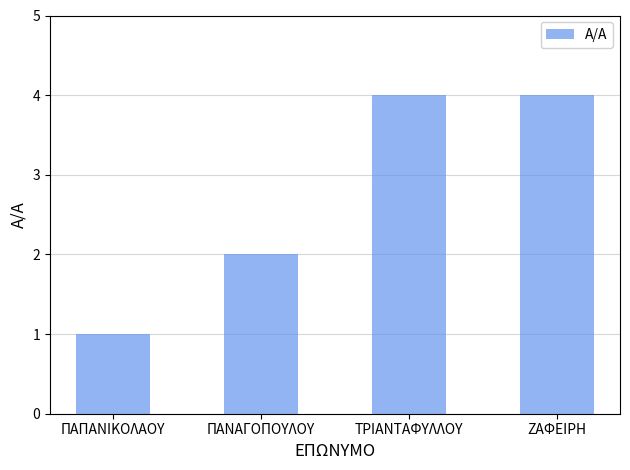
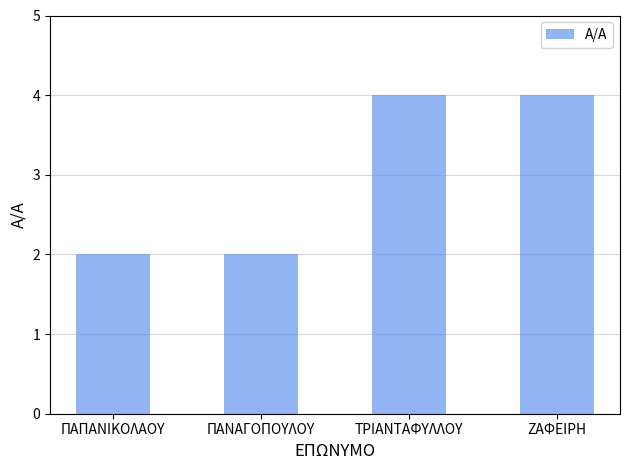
  {
-   "ΠΑΠΑΝΙΚΟΛΑΟΥ": 1,
+   "ΠΑΠΑΝΙΚΟΛΑΟΥ": 2,
    "ΠΑΝΑΓΟΠΟΥΛΟΥ": 2,
    "ΤΡΙΑΝΤΑΦΥΛΛΟΥ": 4,
    "ΖΑΦΕΙΡΗ": 4
  }
